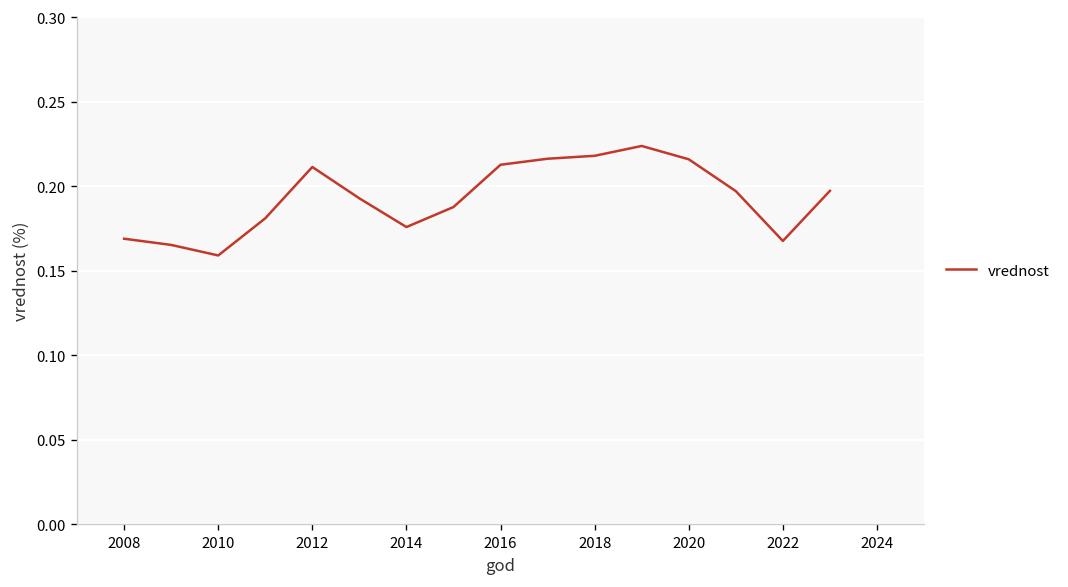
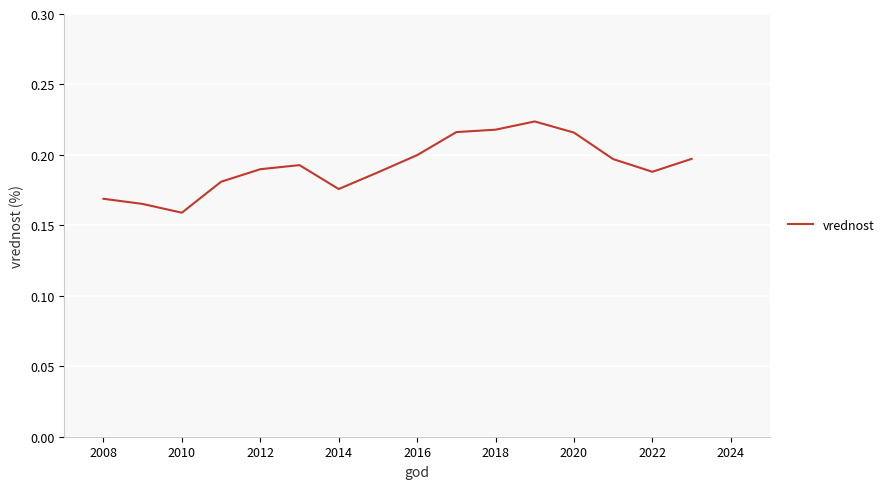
  {
    "2008": 0.169,
    "2010": 0.159,
-   "2012": 0.211,
+   "2012": 0.190,
    "2014": 0.176,
-   "2016": 0.213,
+   "2016": 0.200,
    "2018": 0.218,
    "2020": 0.216,
-   "2022": 0.168
+   "2022": 0.188
  }
